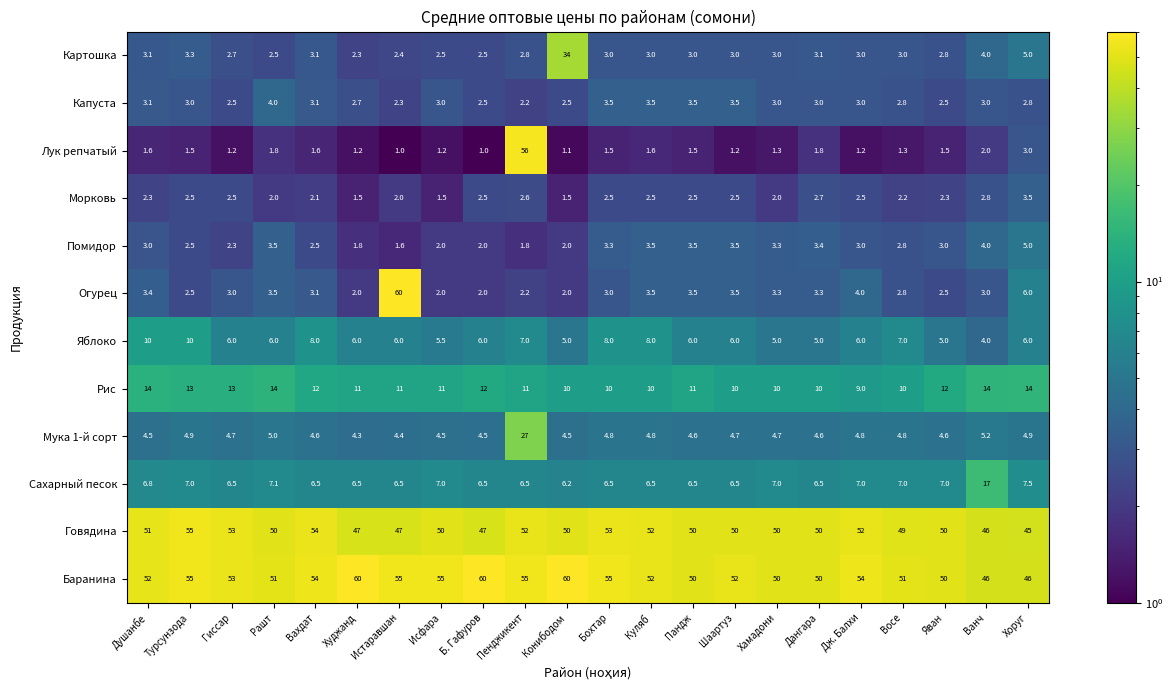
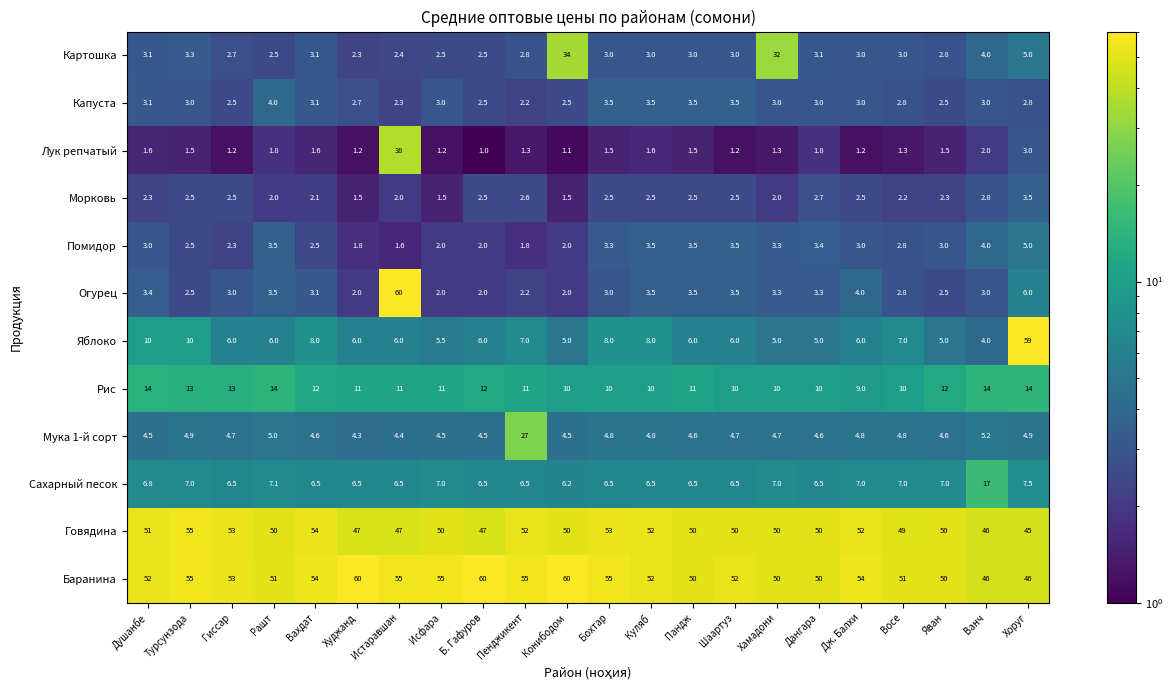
  {
    "Картошка": {
      "Душанбе": 3.1,
      "Турсунзода": 3.3,
      "Гиссар": 2.7,
      "Рашт": 2.5,
      "Вахдат": 3.1,
      "Худжанд": 2.3,
      "Истаравшан": 2.4,
      "Исфара": 2.5,
      "Б. Гафуров": 2.5,
      "Пенджикент": 2.8,
      "Конибодом": 34,
      "Бохтар": 3.0,
      "Куляб": 3.0,
      "Пандж": 3.0,
      "Шаартуз": 3.0,
-     "Хамадони": 3.0,
+     "Хамадони": 32,
      "Дангара": 3.1,
      "Дж. Балхи": 3.0,
      "Восе": 3.0,
      "Яван": 2.8,
      "Ванч": 4.0,
      "Хоруг": 5.0
    },
    "Лук репчатый": {
      "Душанбе": 1.6,
      "Турсунзода": 1.5,
      "Гиссар": 1.2,
      "Рашт": 1.8,
      "Вахдат": 1.6,
      "Худжанд": 1.2,
-     "Истаравшан": 1.0,
+     "Истаравшан": 38,
      "Исфара": 1.2,
      "Б. Гафуров": 1.0,
-     "Пенджикент": 56,
+     "Пенджикент": 1.3,
      "Конибодом": 1.1,
      "Бохтар": 1.5,
      "Куляб": 1.6,
      "Пандж": 1.5,
      "Шаартуз": 1.2,
      "Хамадони": 1.3,
      "Дангара": 1.8,
      "Дж. Балхи": 1.2,
      "Восе": 1.3,
      "Яван": 1.5,
      "Ванч": 2.0,
      "Хоруг": 3.0
    },
    "Яблоко": {
      "Душанбе": 10,
      "Турсунзода": 10,
      "Гиссар": 6.0,
      "Рашт": 6.0,
      "Вахдат": 8.0,
      "Худжанд": 6.0,
      "Истаравшан": 6.0,
      "Исфара": 5.5,
      "Б. Гафуров": 6.0,
      "Пенджикент": 7.0,
      "Конибодом": 5.0,
      "Бохтар": 8.0,
      "Куляб": 8.0,
      "Пандж": 6.0,
      "Шаартуз": 6.0,
      "Хамадони": 5.0,
      "Дангара": 5.0,
      "Дж. Балхи": 6.0,
      "Восе": 7.0,
      "Яван": 5.0,
      "Ванч": 4.0,
-     "Хоруг": 6.0
+     "Хоруг": 59
    }
  }
